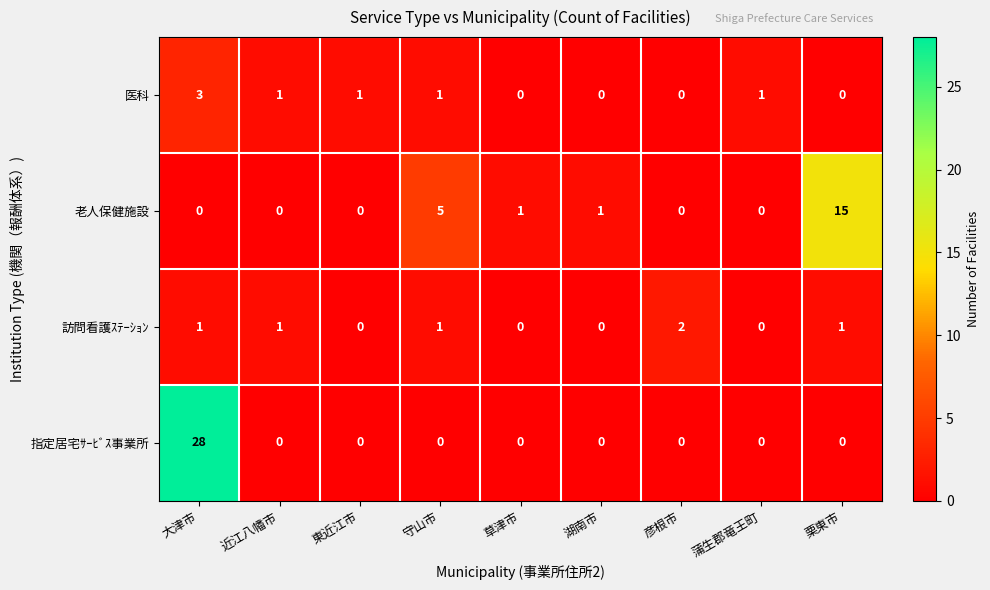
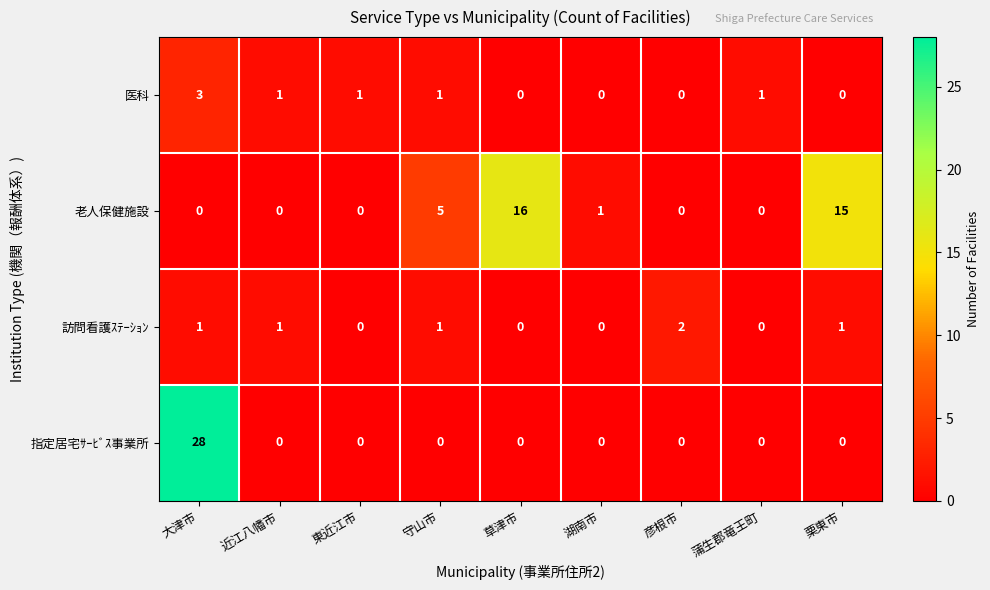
  {
    "医科": {
      "大津市": 3,
      "近江八幡市": 1,
      "東近江市": 1,
      "守山市": 1,
      "草津市": 0,
      "湖南市": 0,
      "彦根市": 0,
      "蒲生郡竜王町": 1,
      "栗東市": 0
    },
    "老人保健施設": {
      "大津市": 0,
      "近江八幡市": 0,
      "東近江市": 0,
      "守山市": 5,
-     "草津市": 1,
+     "草津市": 16,
      "湖南市": 1,
      "彦根市": 0,
      "蒲生郡竜王町": 0,
      "栗東市": 15
    },
    "訪問看護ｽﾃｰｼｮﾝ": {
      "大津市": 1,
      "近江八幡市": 1,
      "東近江市": 0,
      "守山市": 1,
      "草津市": 0,
      "湖南市": 0,
      "彦根市": 2,
      "蒲生郡竜王町": 0,
      "栗東市": 1
    },
    "指定居宅ｻｰﾋﾞｽ事業所": {
      "大津市": 28,
      "近江八幡市": 0,
      "東近江市": 0,
      "守山市": 0,
      "草津市": 0,
      "湖南市": 0,
      "彦根市": 0,
      "蒲生郡竜王町": 0,
      "栗東市": 0
    }
  }
